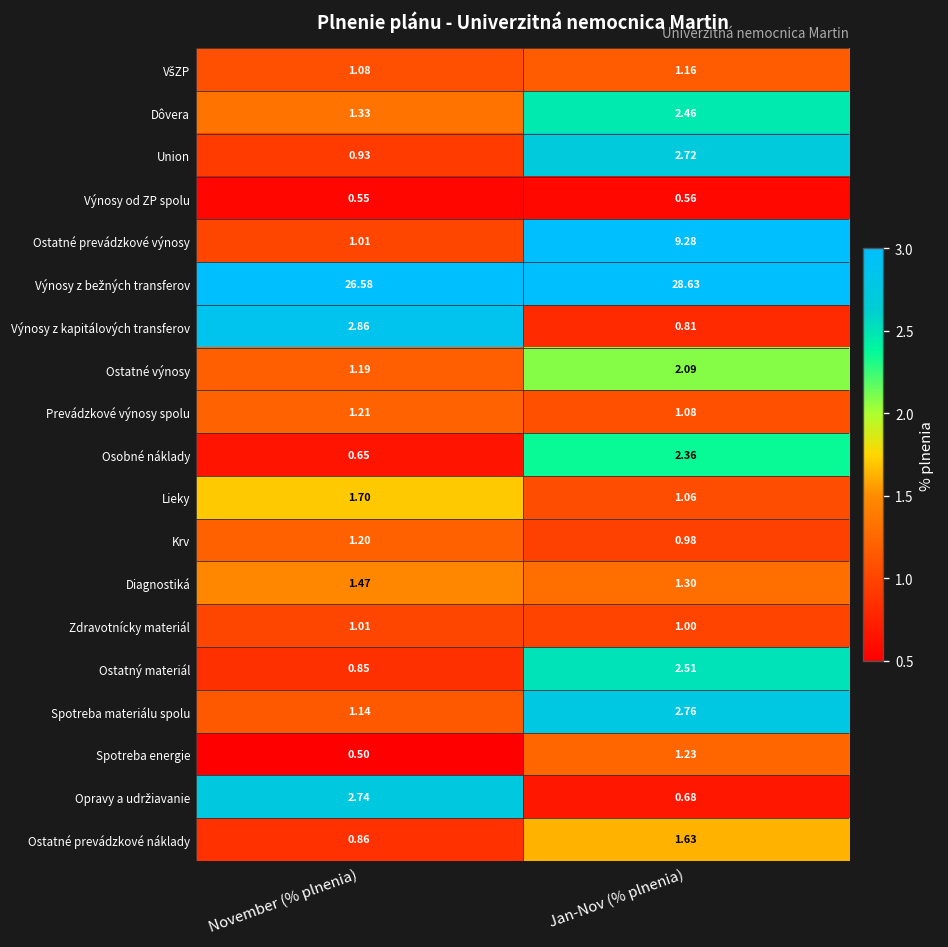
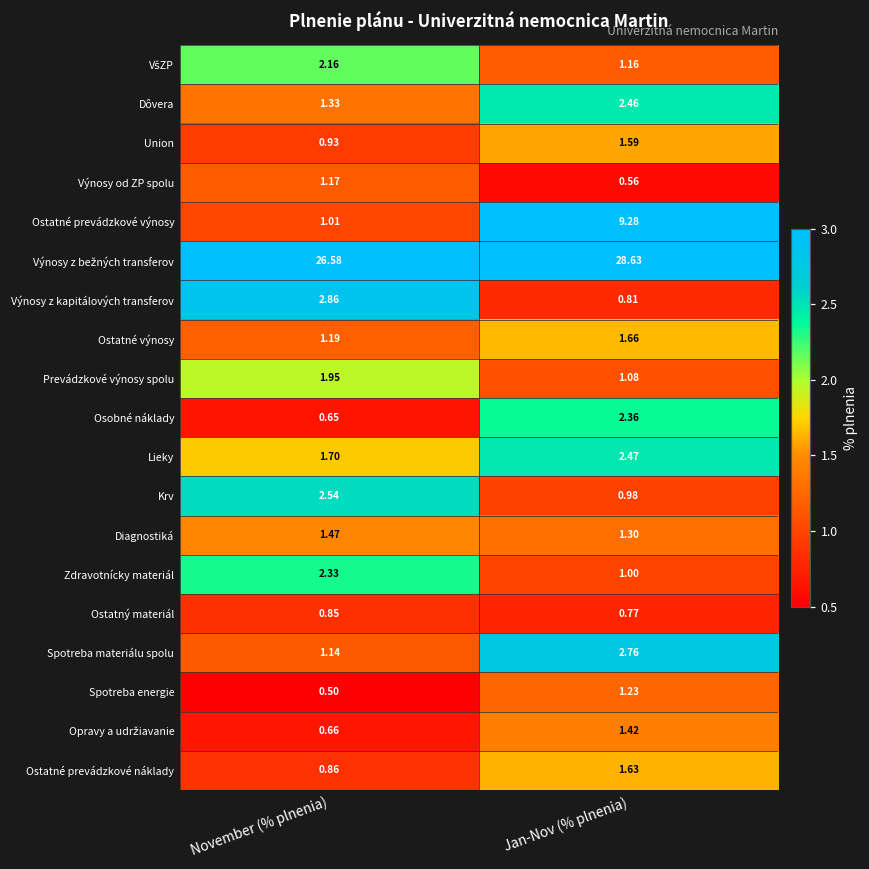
  {
    "VšZP": {
-     "November (% plnenia)": 1.08,
+     "November (% plnenia)": 2.16,
      "Jan-Nov (% plnenia)": 1.16
    },
    "Dôvera": {
      "November (% plnenia)": 1.33,
      "Jan-Nov (% plnenia)": 2.46
    },
    "Union": {
      "November (% plnenia)": 0.93,
-     "Jan-Nov (% plnenia)": 2.72
+     "Jan-Nov (% plnenia)": 1.59
    },
    "Výnosy od ZP spolu": {
-     "November (% plnenia)": 0.55,
+     "November (% plnenia)": 1.17,
      "Jan-Nov (% plnenia)": 0.56
    },
    "Ostatné prevádzkové výnosy": {
      "November (% plnenia)": 1.01,
      "Jan-Nov (% plnenia)": 9.28
    },
    "Výnosy z bežných transferov": {
      "November (% plnenia)": 26.58,
      "Jan-Nov (% plnenia)": 28.63
    },
    "Výnosy z kapitálových transferov": {
      "November (% plnenia)": 2.86,
      "Jan-Nov (% plnenia)": 0.81
    },
    "Ostatné výnosy": {
      "November (% plnenia)": 1.19,
-     "Jan-Nov (% plnenia)": 2.09
+     "Jan-Nov (% plnenia)": 1.66
    },
    "Prevádzkové výnosy spolu": {
-     "November (% plnenia)": 1.21,
+     "November (% plnenia)": 1.95,
      "Jan-Nov (% plnenia)": 1.08
    },
    "Osobné náklady": {
      "November (% plnenia)": 0.65,
      "Jan-Nov (% plnenia)": 2.36
    },
    "Lieky": {
      "November (% plnenia)": 1.70,
-     "Jan-Nov (% plnenia)": 1.06
+     "Jan-Nov (% plnenia)": 2.47
    },
    "Krv": {
-     "November (% plnenia)": 1.20,
+     "November (% plnenia)": 2.54,
      "Jan-Nov (% plnenia)": 0.98
    },
    "Diagnostiká": {
      "November (% plnenia)": 1.47,
      "Jan-Nov (% plnenia)": 1.30
    },
    "Zdravotnícky materiál": {
-     "November (% plnenia)": 1.01,
+     "November (% plnenia)": 2.33,
      "Jan-Nov (% plnenia)": 1.00
    },
    "Ostatný materiál": {
      "November (% plnenia)": 0.85,
-     "Jan-Nov (% plnenia)": 2.51
+     "Jan-Nov (% plnenia)": 0.77
    },
    "Spotreba materiálu spolu": {
      "November (% plnenia)": 1.14,
      "Jan-Nov (% plnenia)": 2.76
    },
    "Spotreba energie": {
      "November (% plnenia)": 0.50,
      "Jan-Nov (% plnenia)": 1.23
    },
    "Opravy a udržiavanie": {
-     "November (% plnenia)": 2.74,
-     "Jan-Nov (% plnenia)": 0.68
+     "November (% plnenia)": 0.66,
+     "Jan-Nov (% plnenia)": 1.42
    },
    "Ostatné prevádzkové náklady": {
      "November (% plnenia)": 0.86,
      "Jan-Nov (% plnenia)": 1.63
    }
  }
